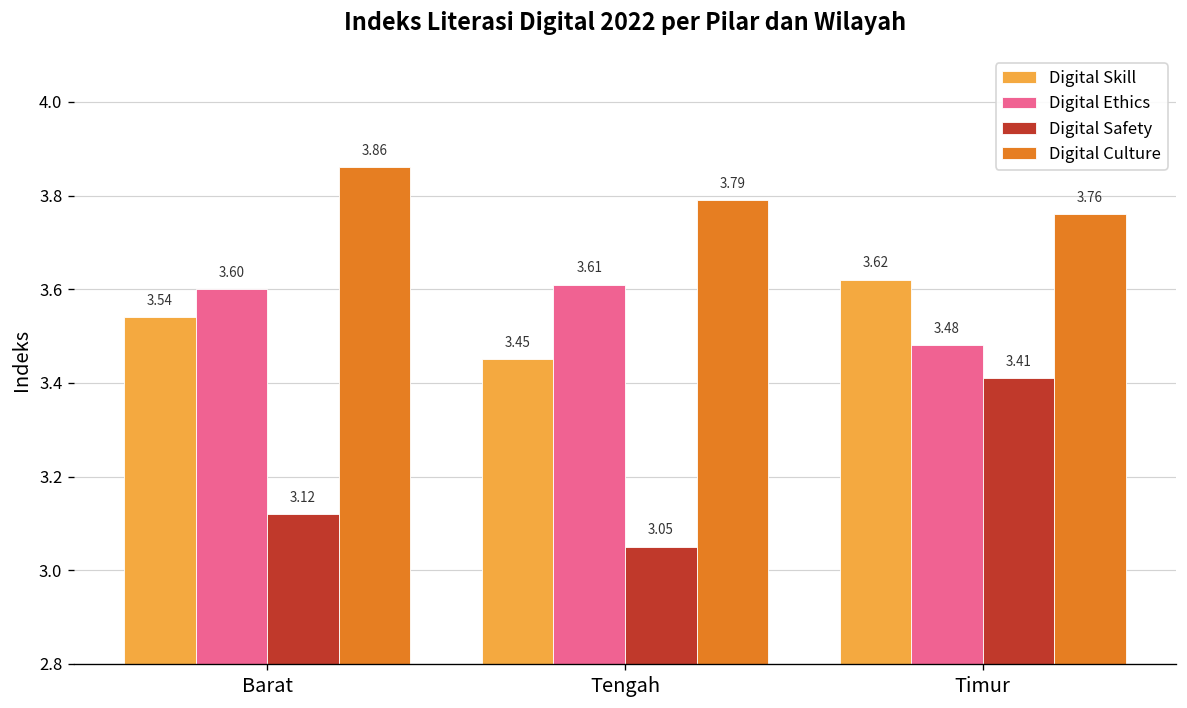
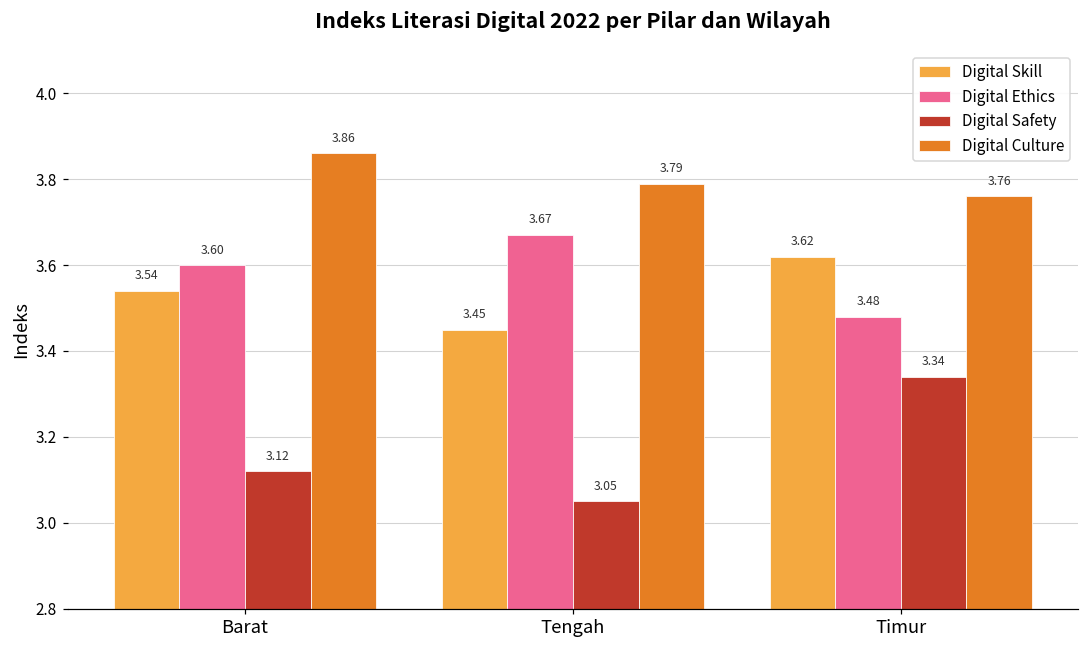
  {
    "Digital Ethics": {
      "Barat": 3.60,
-     "Tengah": 3.61,
+     "Tengah": 3.67,
      "Timur": 3.48
    },
    "Digital Safety": {
      "Barat": 3.12,
      "Tengah": 3.05,
-     "Timur": 3.41
+     "Timur": 3.34
    }
  }
